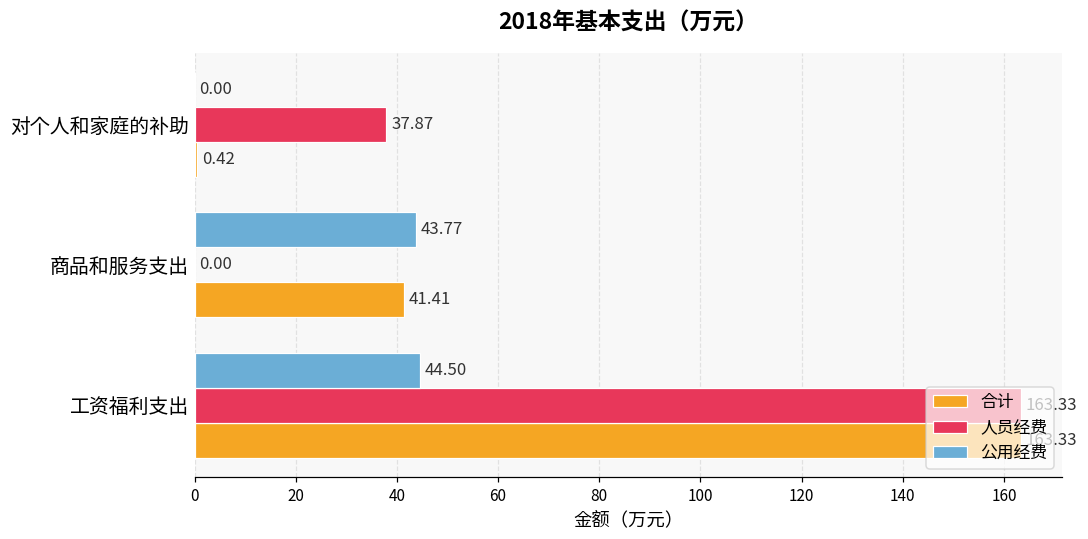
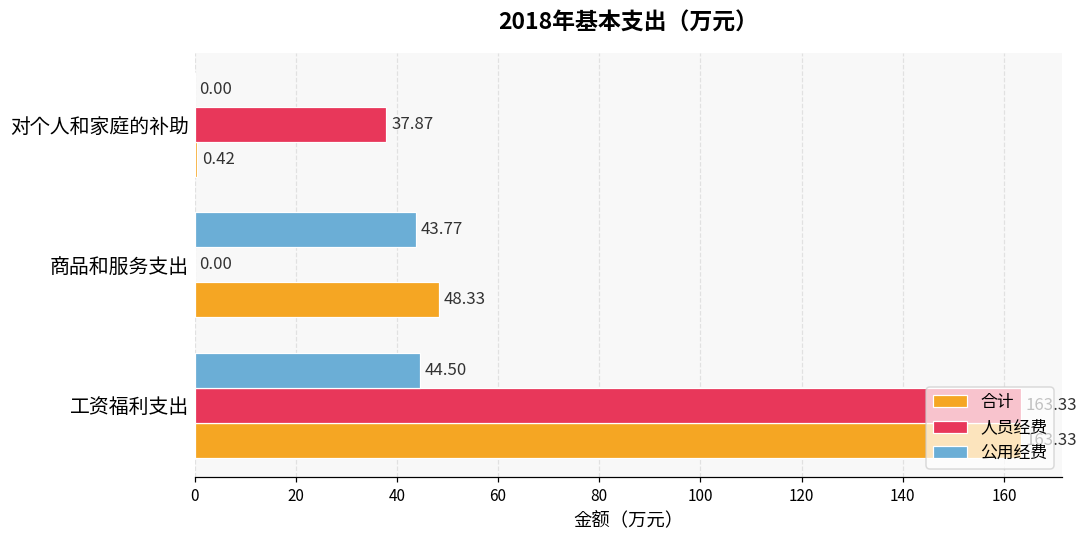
  {
    "合计": {
      "对个人和家庭的补助": 0.42,
-     "商品和服务支出": 41.41
+     "商品和服务支出": 48.33
    },
    "人员经费": {
      "对个人和家庭的补助": 37.87,
      "商品和服务支出": 0.00
    },
    "公用经费": {
      "对个人和家庭的补助": 0.00,
      "商品和服务支出": 43.77,
      "工资福利支出": 44.50
    }
  }
